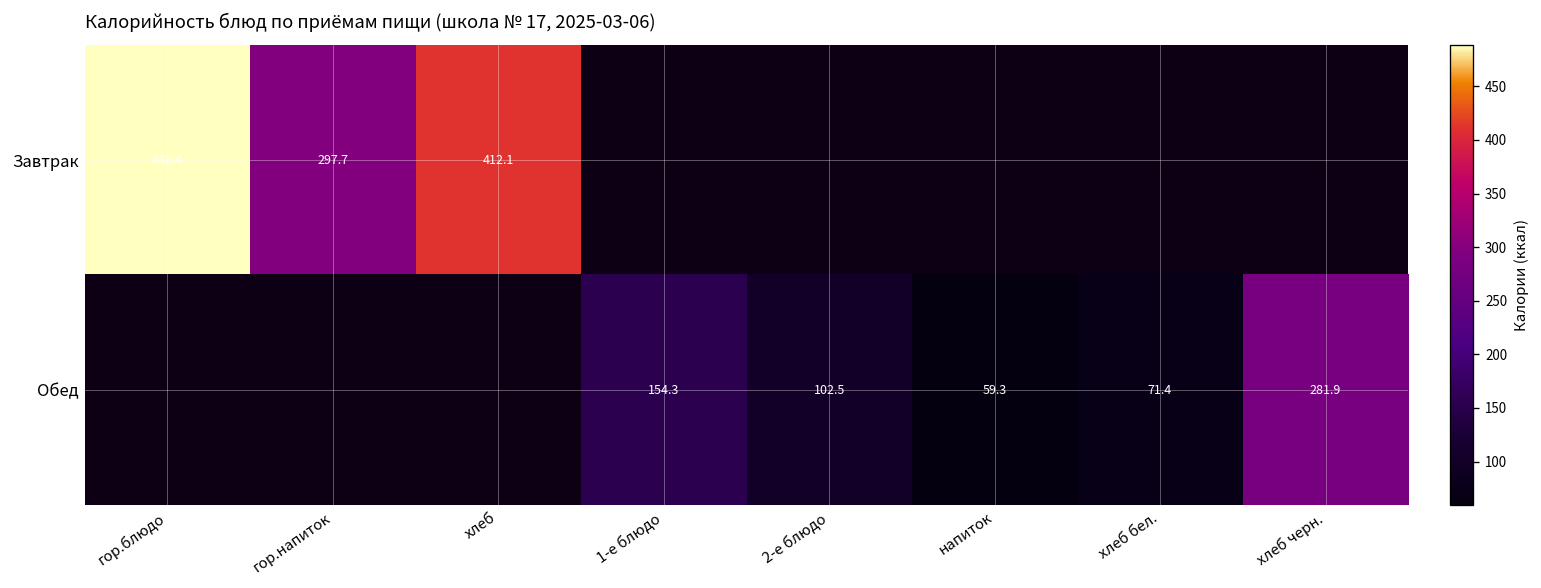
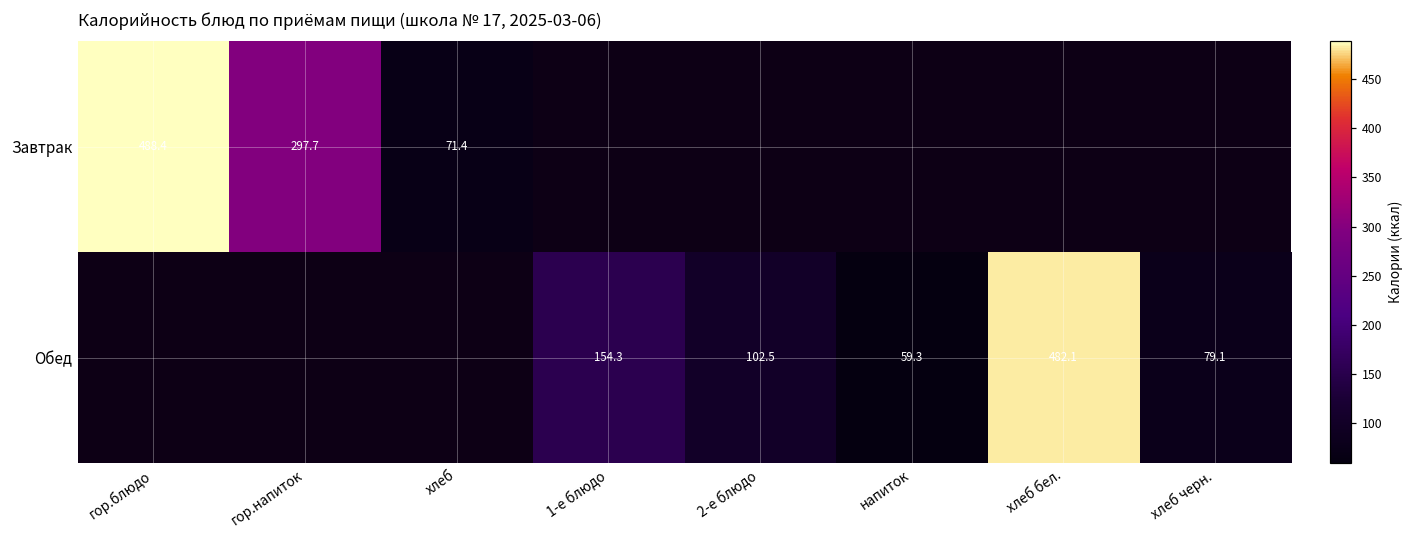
  {
    "Завтрак": {
      "гор.блюдо": 488.4,
      "гор.напиток": 297.7,
-     "хлеб": 412.1
+     "хлеб": 71.4
    },
    "Обед": {
      "1-е блюдо": 154.3,
      "2-е блюдо": 102.5,
      "напиток": 59.3,
-     "хлеб бел.": 71.4,
-     "хлеб черн.": 281.9
+     "хлеб бел.": 482.1,
+     "хлеб черн.": 79.1
    }
  }
